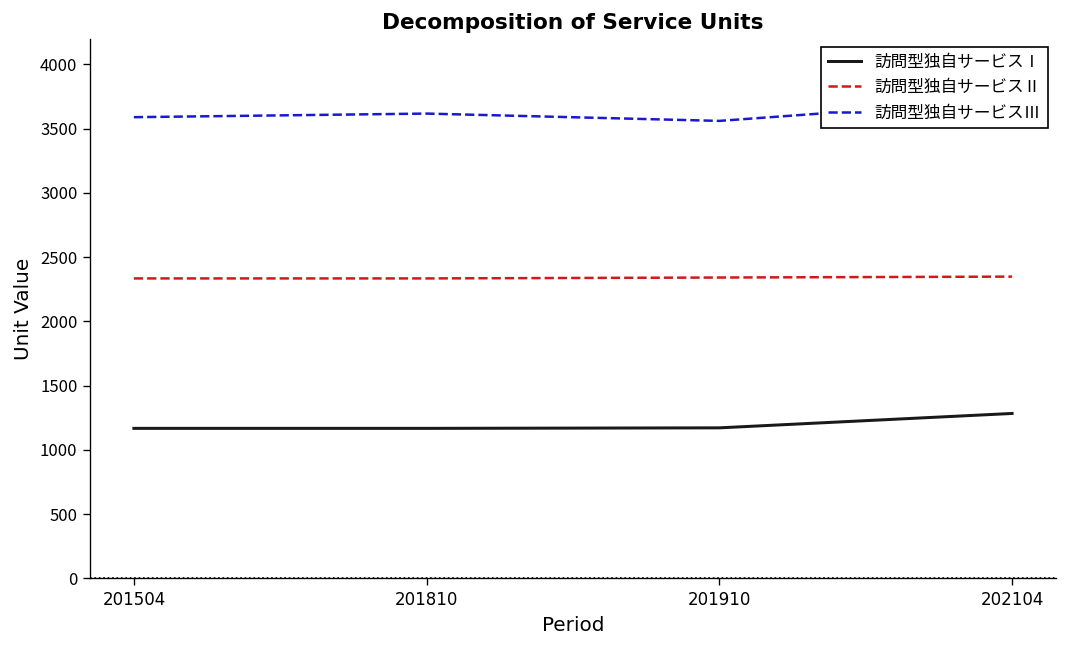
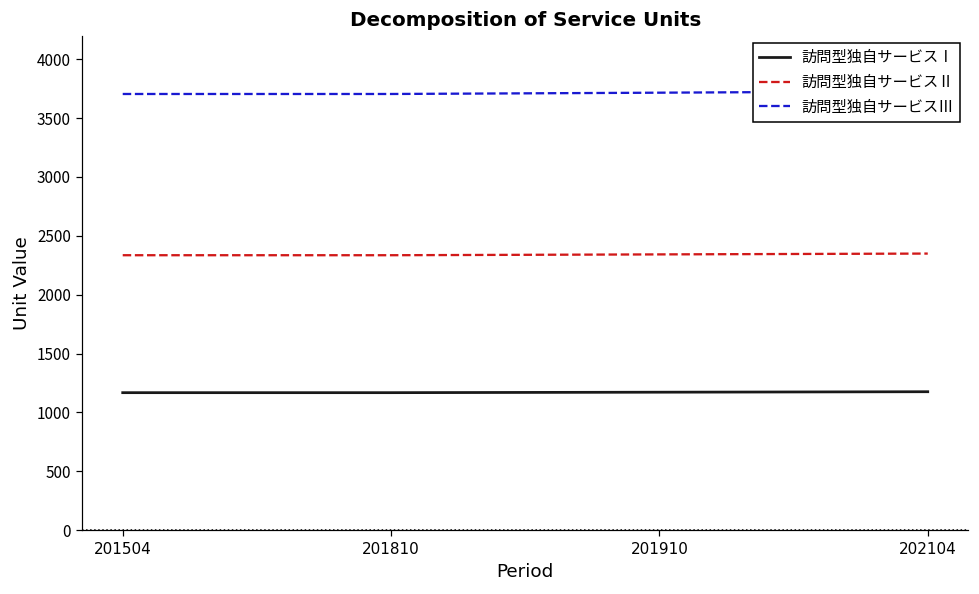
  {
    "訪問型独自サービスⅠ": {
      "201504": 1170,
      "201810": 1170,
      "201910": 1170,
-     "202104": 1280
+     "202104": 1180
    },
    "訪問型独自サービスⅡ": {
      "201504": 2340,
      "201810": 2340,
      "201910": 2340,
      "202104": 2350
    },
    "訪問型独自サービスⅢ": {
-     "201504": 3590,
-     "201810": 3620,
-     "201910": 3560
+     "201504": 3700,
+     "201810": 3700,
+     "201910": 3720
    }
  }
